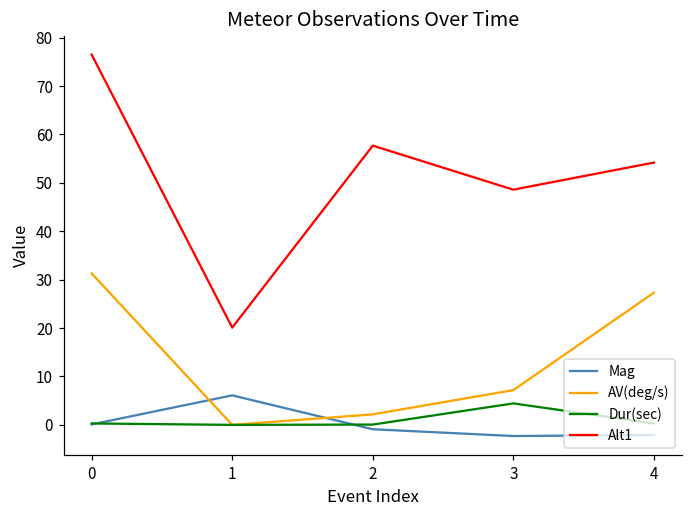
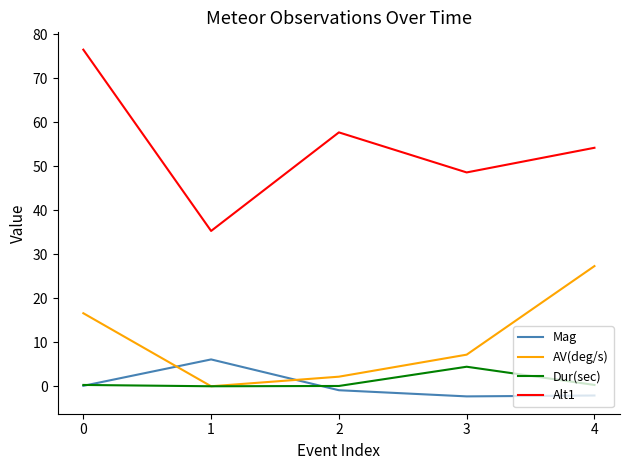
  {
    "Mag": {
      "1": 6,
      "2": -1,
      "3": -2
    },
    "AV(deg/s)": {
-     "0": 31,
+     "0": 17,
      "2": 2,
      "3": 7,
      "4": 27
    },
    "Dur(sec)": {
      "2": 0,
      "3": 4
    },
    "Alt1": {
      "0": 77,
-     "1": 20,
+     "1": 35,
      "2": 58,
      "3": 49,
      "4": 54
    }
  }
